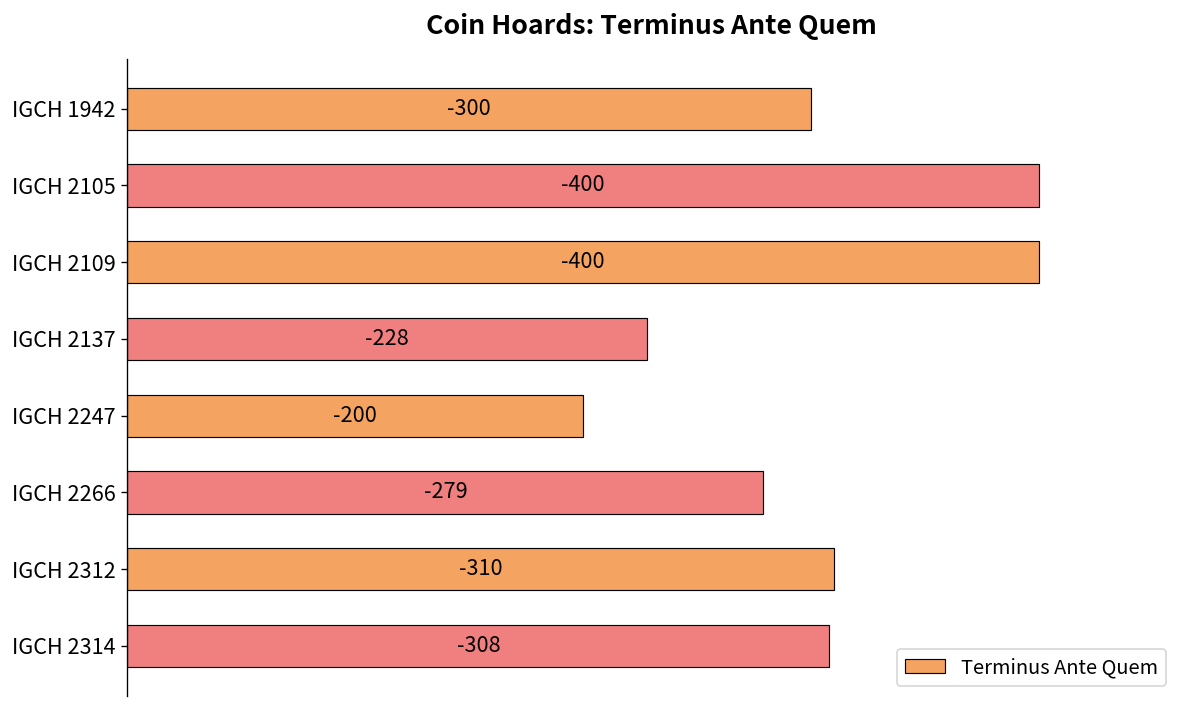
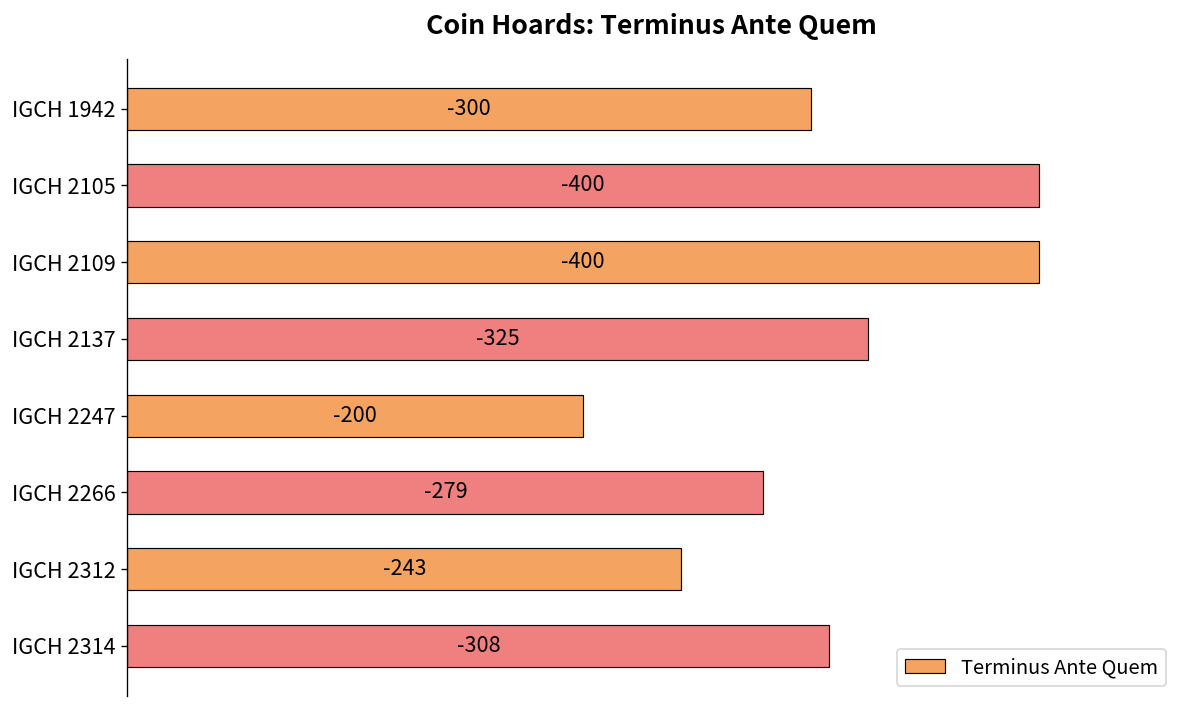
  {
-   "IGCH 2137": -228,
-   "IGCH 2312": -310
+   "IGCH 2137": -325,
+   "IGCH 2312": -243
  }
